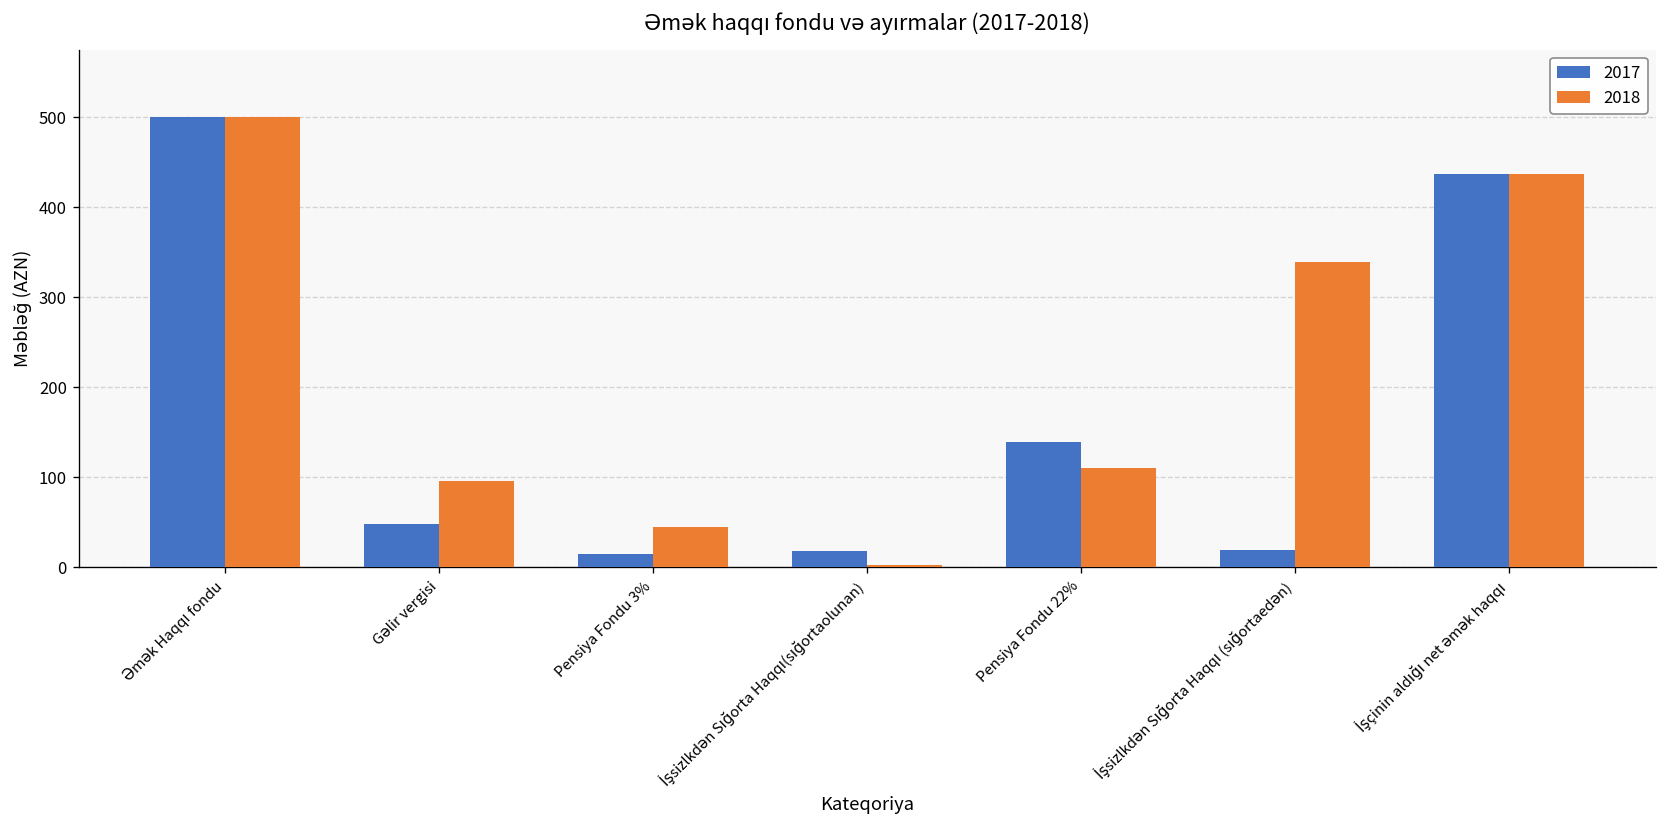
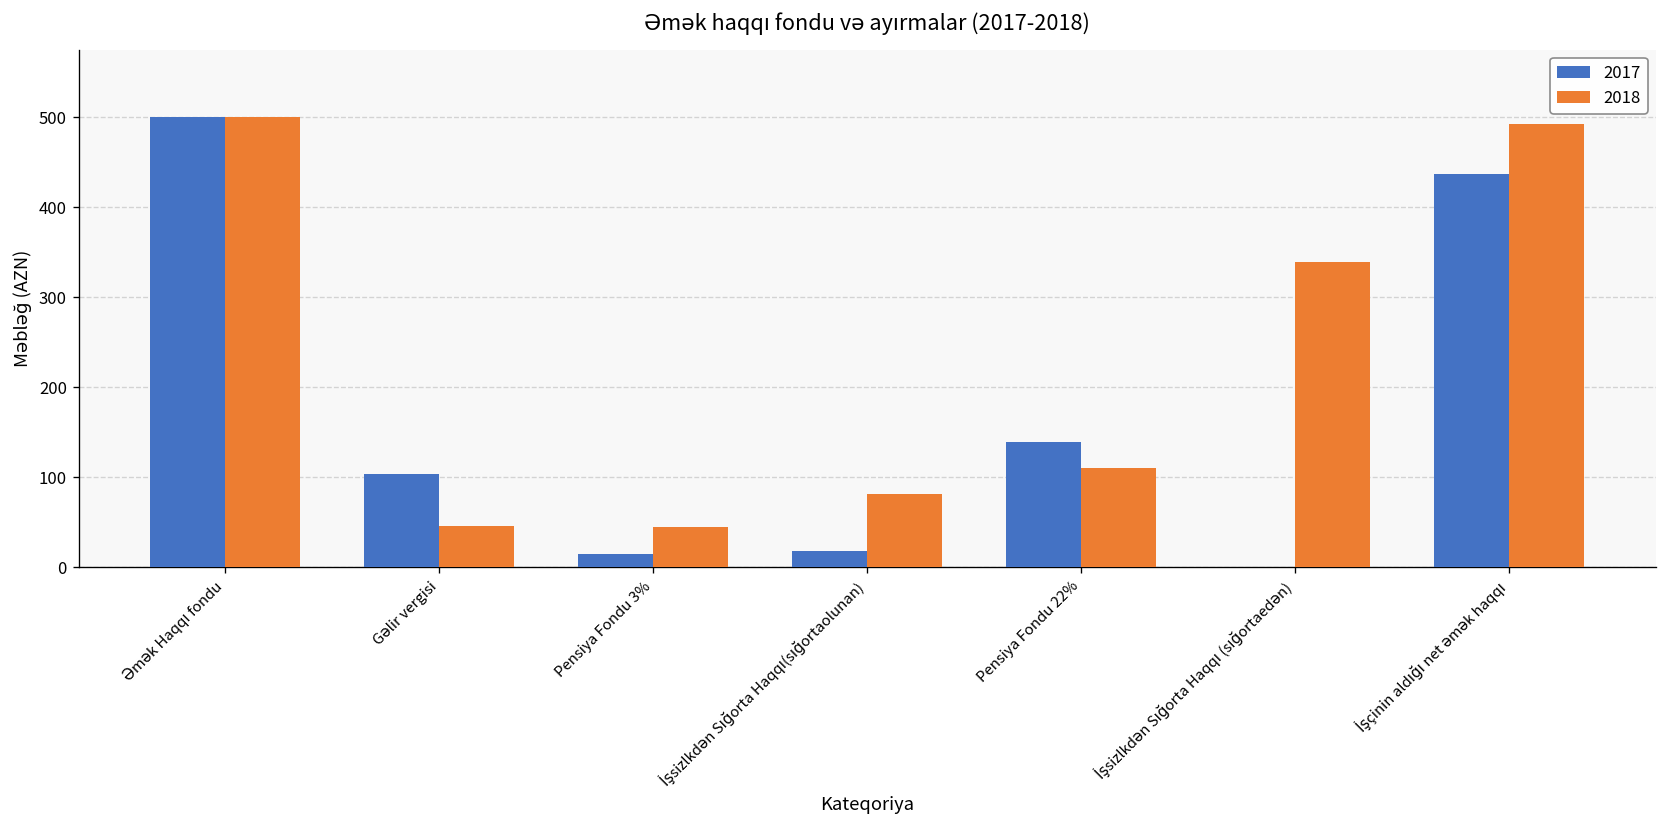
  {
    "2017": {
      "Əmək Haqqı fondu": 500,
-     "Gəlir vergisi": 50,
+     "Gəlir vergisi": 100,
      "Pensiya Fondu 3%": 20,
      "İşsizlkdən Sığorta Haqqı(sığortaolunan)": 20,
      "Pensiya Fondu 22%": 140,
-     "İşsizlkdən Sığorta Haqqı (sığortaedən)": 20,
+     "İşsizlkdən Sığorta Haqqı (sığortaedən)": 0,
      "İşçinin aldığı net əmək haqqı": 440
    },
    "2018": {
      "Əmək Haqqı fondu": 500,
-     "Gəlir vergisi": 100,
+     "Gəlir vergisi": 50,
      "Pensiya Fondu 3%": 50,
-     "İşsizlkdən Sığorta Haqqı(sığortaolunan)": 0,
+     "İşsizlkdən Sığorta Haqqı(sığortaolunan)": 80,
      "Pensiya Fondu 22%": 110,
      "İşsizlkdən Sığorta Haqqı (sığortaedən)": 340,
-     "İşçinin aldığı net əmək haqqı": 440
+     "İşçinin aldığı net əmək haqqı": 490
    }
  }
